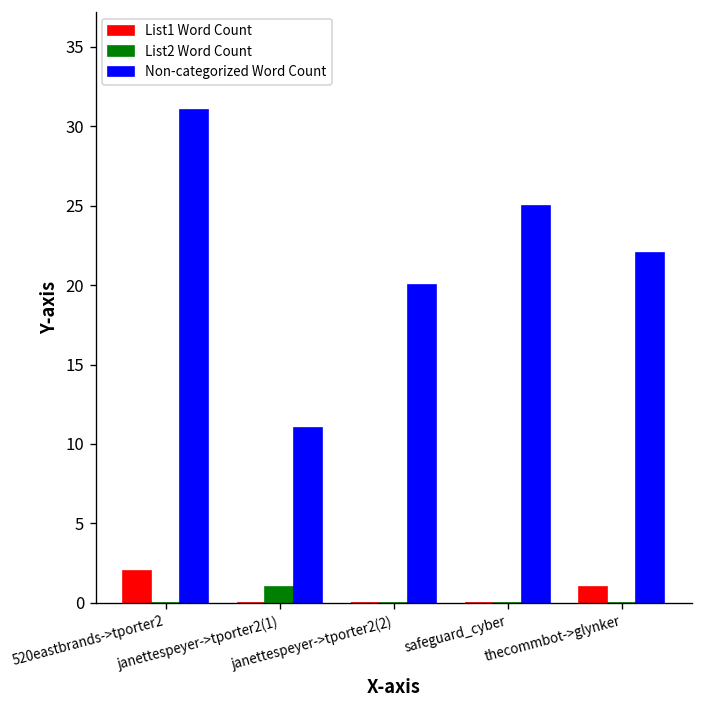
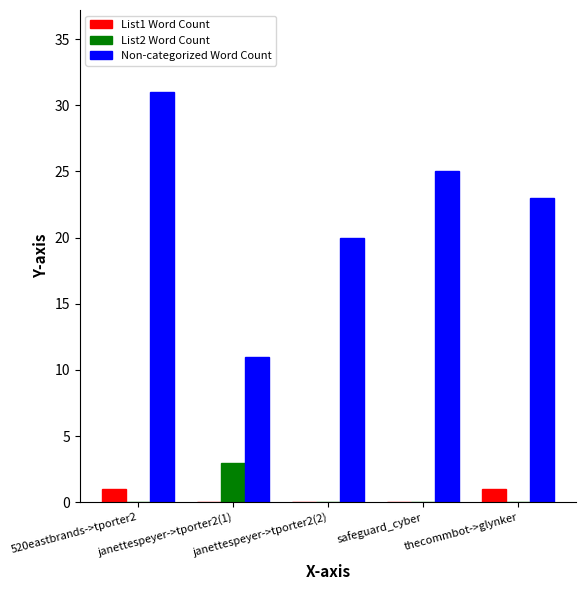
  {
    "List1 Word Count": {
-     "520eastbrands->tporter2": 2,
+     "520eastbrands->tporter2": 1,
      "janettespeyer->tporter2(1)": 0,
      "janettespeyer->tporter2(2)": 0,
      "safeguard_cyber": 0,
      "thecommbot->glynker": 1
    },
    "List2 Word Count": {
      "520eastbrands->tporter2": 0,
-     "janettespeyer->tporter2(1)": 1,
+     "janettespeyer->tporter2(1)": 3,
      "janettespeyer->tporter2(2)": 0,
      "safeguard_cyber": 0,
      "thecommbot->glynker": 0
    },
    "Non-categorized Word Count": {
      "520eastbrands->tporter2": 31,
      "janettespeyer->tporter2(1)": 11,
      "janettespeyer->tporter2(2)": 20,
      "safeguard_cyber": 25,
-     "thecommbot->glynker": 22
+     "thecommbot->glynker": 23
    }
  }
